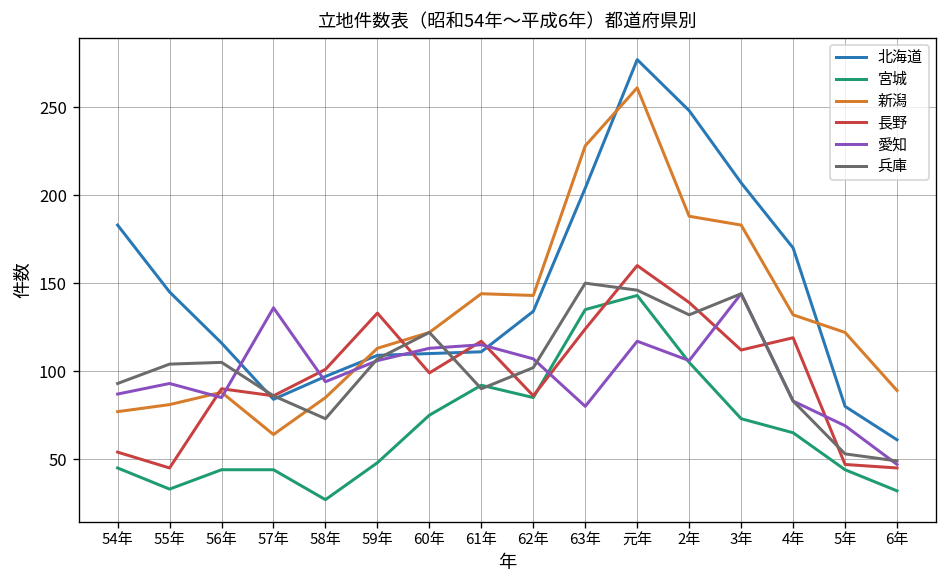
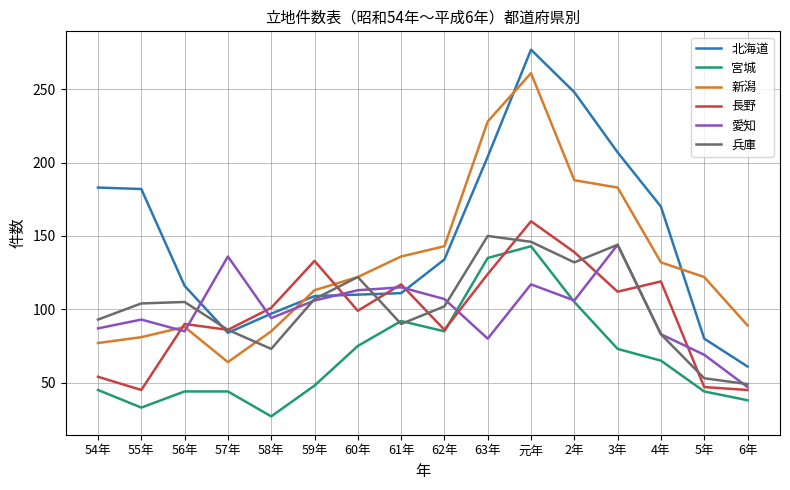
  {
    "北海道": {
      "54年": 183,
-     "55年": 145,
+     "55年": 182,
      "56年": 116,
      "57年": 84,
      "58年": 97,
      "59年": 109,
      "60年": 110,
      "61年": 111,
      "62年": 134,
      "63年": 204,
      "元年": 277,
      "2年": 248,
      "3年": 207,
      "4年": 170,
      "5年": 80,
      "6年": 61
    },
    "宮城": {
      "54年": 45,
      "55年": 33,
      "56年": 44,
      "57年": 44,
      "58年": 27,
      "59年": 48,
      "60年": 75,
      "61年": 92,
      "63年": 135,
      "元年": 143,
      "3年": 73,
      "4年": 65,
      "5年": 44,
-     "6年": 32
+     "6年": 38
    },
    "新潟": {
      "54年": 77,
      "55年": 81,
      "56年": 88,
      "57年": 64,
      "58年": 85,
      "59年": 113,
-     "61年": 144,
+     "61年": 136,
      "62年": 143,
      "63年": 228,
      "元年": 261,
      "2年": 188,
      "3年": 183,
      "4年": 132,
      "5年": 122,
      "6年": 89
    },
    "長野": {
      "54年": 54,
      "55年": 45,
      "56年": 90,
      "58年": 101,
      "59年": 133,
      "60年": 99,
      "61年": 117,
      "63年": 124,
      "元年": 160,
      "2年": 139,
      "3年": 112,
      "4年": 119,
      "5年": 47,
      "6年": 45
    },
    "愛知": {
      "54年": 87,
      "55年": 93,
      "56年": 85,
      "57年": 136,
      "58年": 94,
      "60年": 113,
      "61年": 115,
      "62年": 107,
      "63年": 80,
      "元年": 117,
      "5年": 69,
      "6年": 47
    },
    "兵庫": {
      "54年": 93,
      "55年": 104,
      "56年": 105,
      "58年": 73,
      "61年": 90,
      "62年": 102,
      "63年": 150,
      "元年": 146,
      "2年": 132,
      "5年": 53,
      "6年": 49
    }
  }
